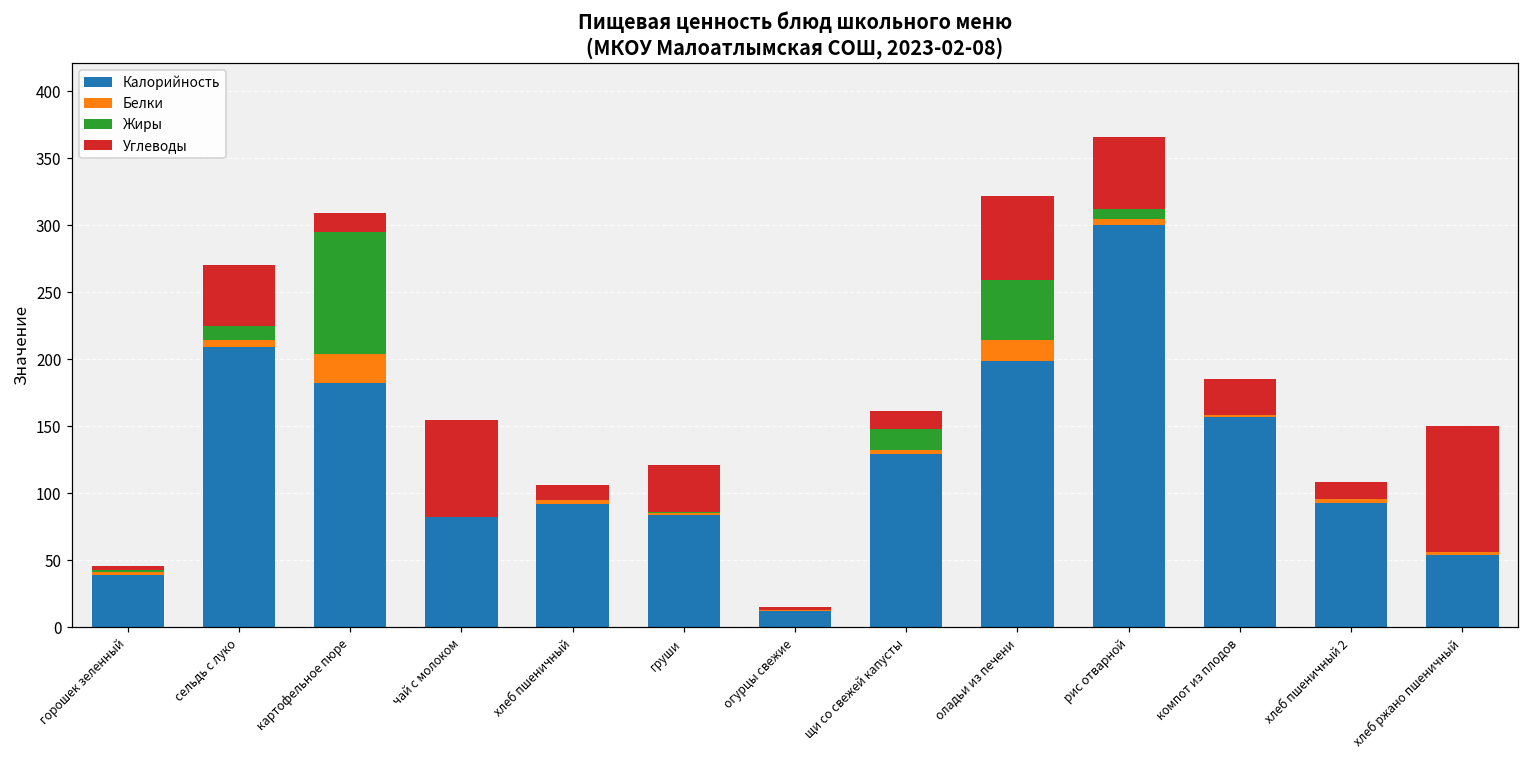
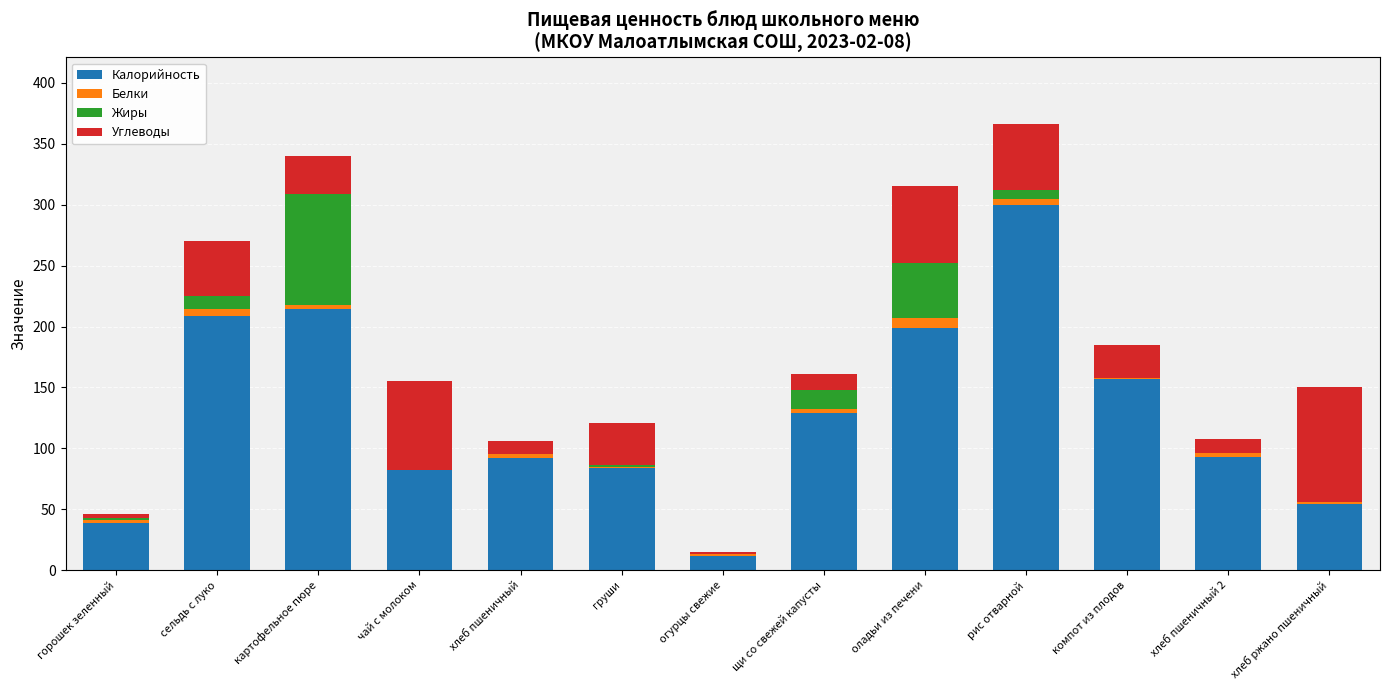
  {
    "Калорийность": {
      "горошек зеленный": 39,
      "сельдь с луко": 209,
-     "картофельное пюре": 182,
+     "картофельное пюре": 214,
      "чай с молоком": 82,
      "хлеб пшеничный": 92,
      "груши": 84,
      "огурцы свежие": 12,
      "щи со свежей капусты": 129,
      "оладьи из печени": 199,
      "рис отварной": 300,
      "компот из плодов": 157,
      "хлеб пшеничный 2": 93,
      "хлеб ржано пшеничный": 54
    },
    "Белки": {
      "сельдь с луко": 5,
-     "картофельное пюре": 22,
+     "картофельное пюре": 4,
      "чай с молоком": 0,
      "хлеб пшеничный": 3,
      "щи со свежей капусты": 3,
-     "оладьи из печени": 15,
+     "оладьи из печени": 8,
      "рис отварной": 5,
      "хлеб пшеничный 2": 3
    },
    "Жиры": {
      "сельдь с луко": 11,
      "картофельное пюре": 91,
      "чай с молоком": 0,
      "хлеб пшеничный": 0,
      "огурцы свежие": 0,
      "щи со свежей капусты": 16,
      "оладьи из печени": 45,
      "рис отварной": 7,
      "компот из плодов": 0,
      "хлеб пшеничный 2": 0,
      "хлеб ржано пшеничный": 0
    },
    "Углеводы": {
      "горошек зеленный": 3,
      "сельдь с луко": 45,
-     "картофельное пюре": 14,
+     "картофельное пюре": 31,
      "чай с молоком": 73,
      "хлеб пшеничный": 11,
      "груши": 35,
      "щи со свежей капусты": 13,
      "оладьи из печени": 63,
      "рис отварной": 54,
      "компот из плодов": 27,
      "хлеб пшеничный 2": 12,
      "хлеб ржано пшеничный": 94
    }
  }
